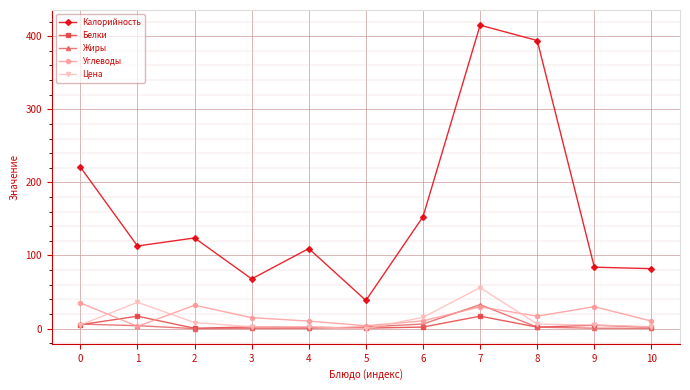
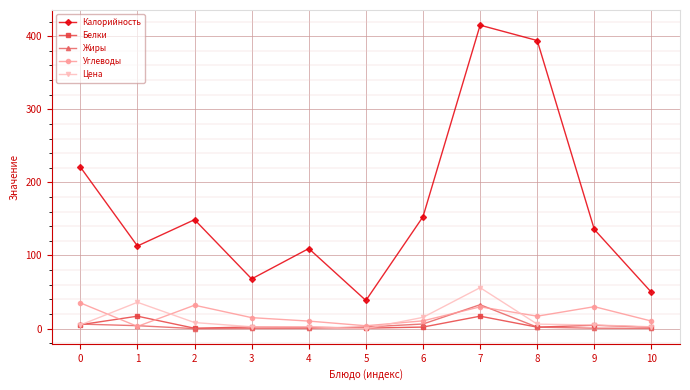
  {
    "Калорийность": {
      "0": 220,
      "1": 110,
-     "2": 120,
+     "2": 150,
      "3": 70,
      "4": 110,
      "5": 40,
      "6": 150,
      "7": 420,
      "8": 390,
-     "9": 80,
-     "10": 80
+     "9": 140,
+     "10": 50
    }
  }
